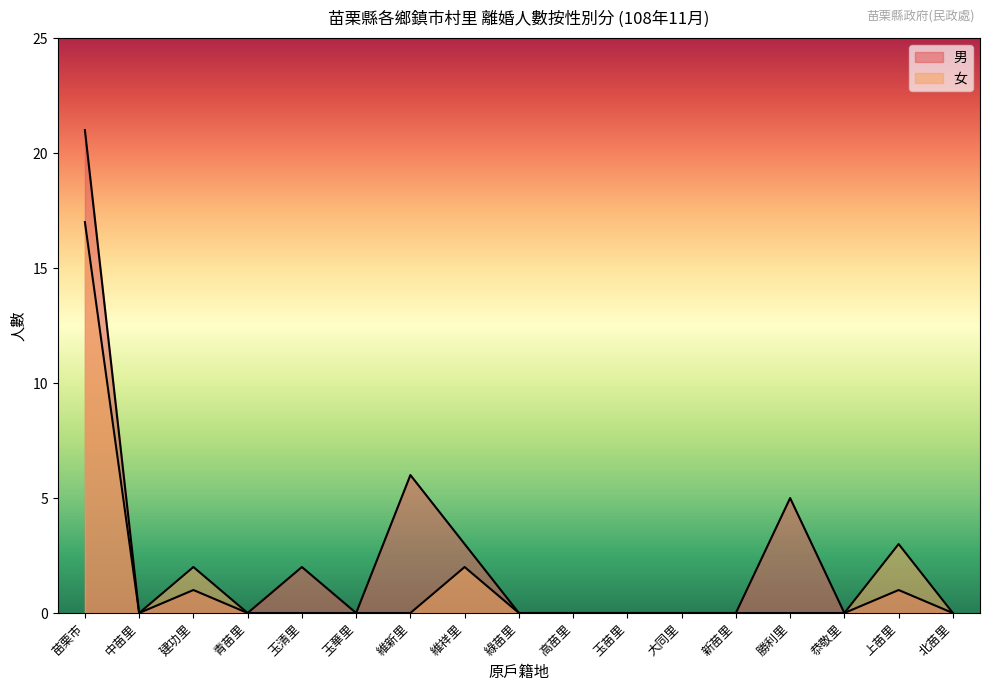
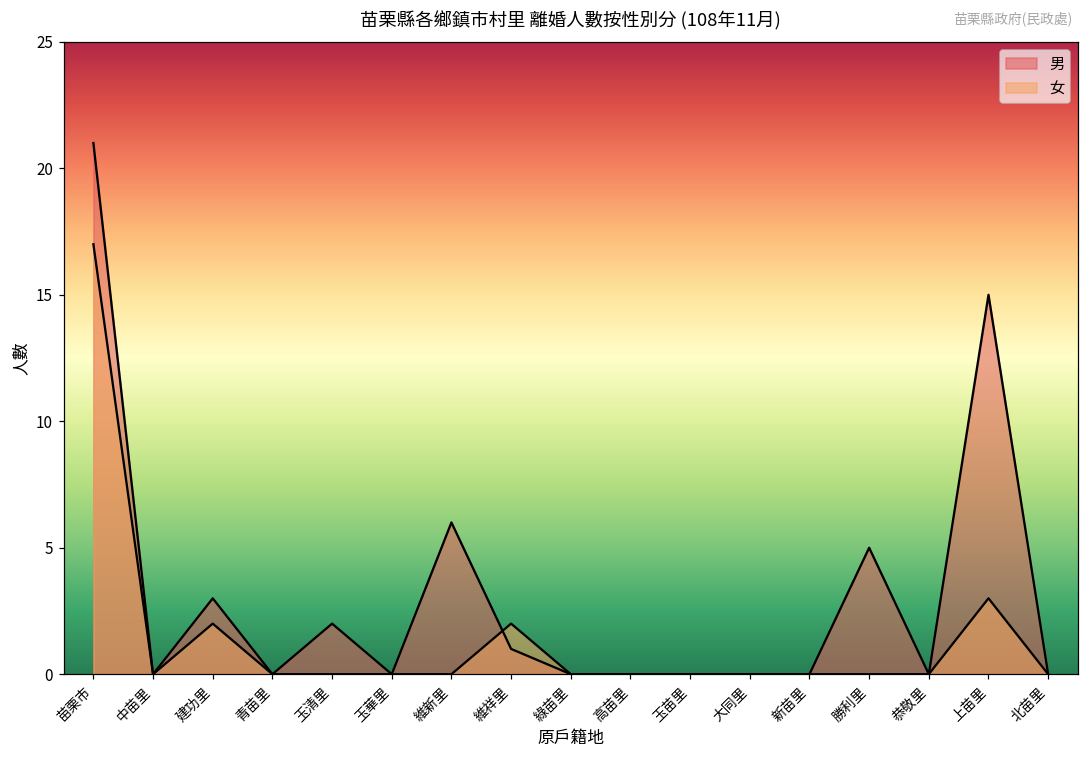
  {
    "男": {
      "苗栗市": 21,
-     "建功里": 1,
+     "建功里": 3,
      "玉清里": 2,
      "維新里": 6,
-     "維祥里": 3,
+     "維祥里": 1,
      "勝利里": 5,
-     "上苗里": 1
+     "上苗里": 15
    },
    "女": {
      "苗栗市": 17,
      "建功里": 2,
      "玉清里": 0,
      "維新里": 0,
      "維祥里": 2,
      "勝利里": 0,
      "上苗里": 3
    }
  }
